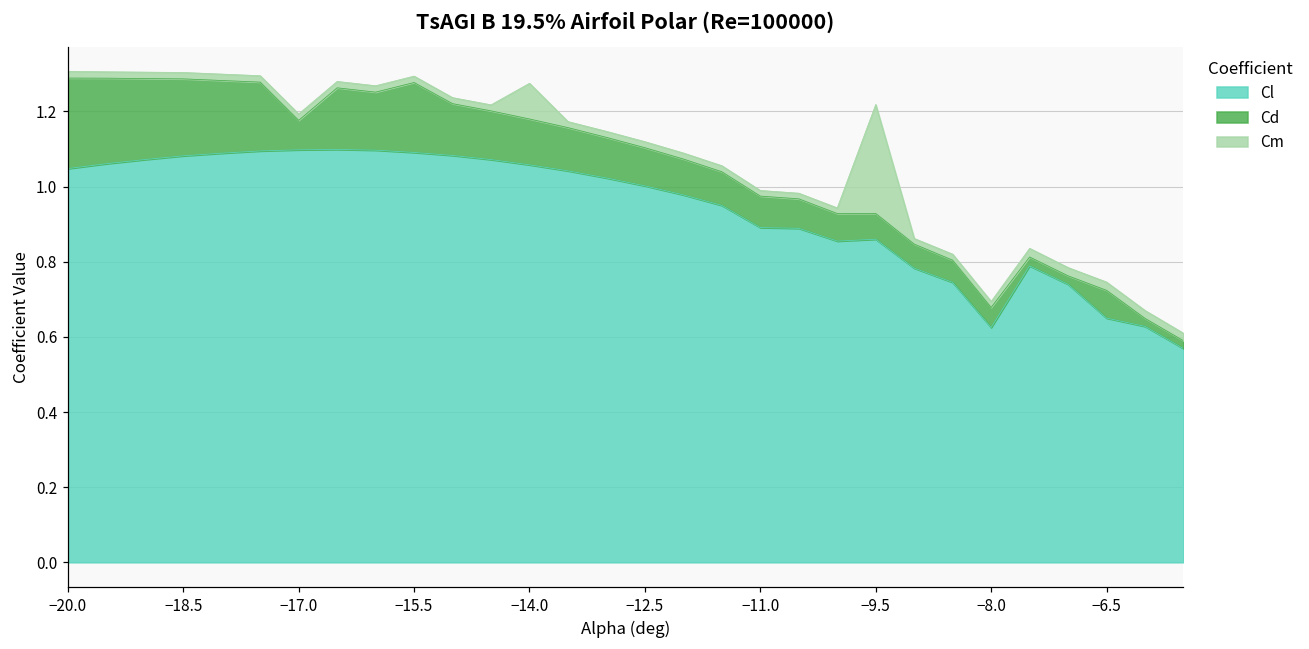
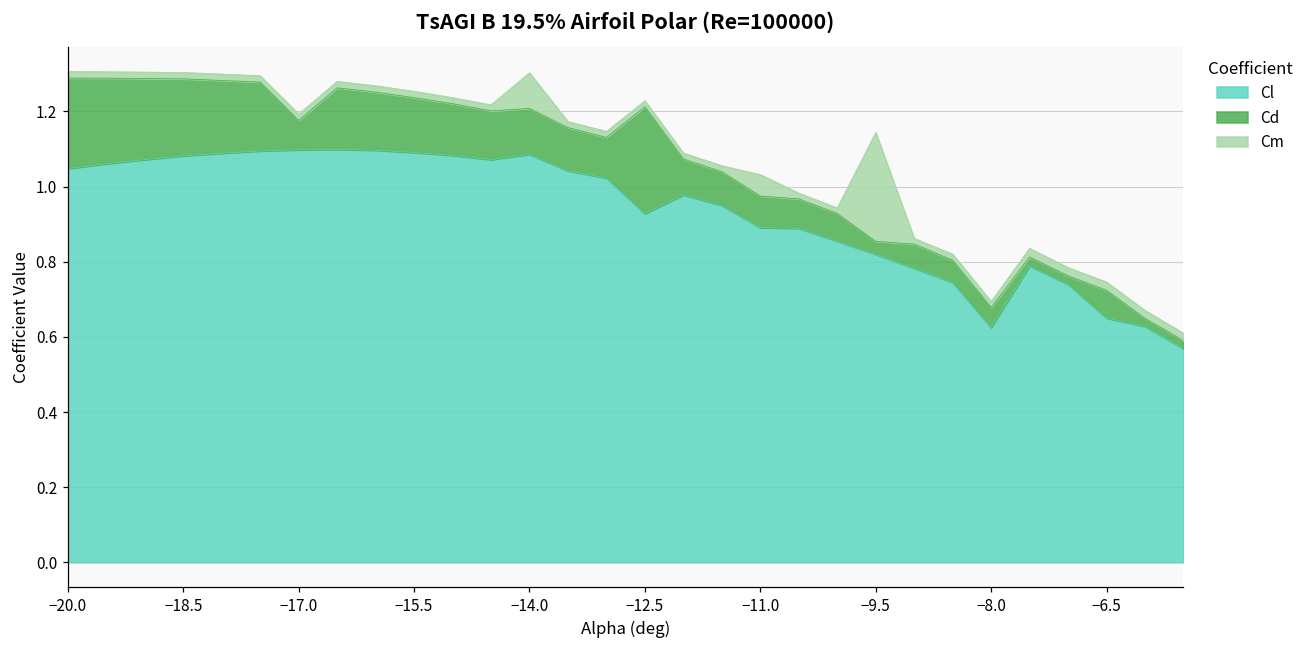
  {
    "Cl": {
      "−20.0": 1.05,
      "−18.5": 1.08,
      "−17.0": 1.10,
      "−15.5": 1.09,
-     "−14.0": 1.06,
-     "−12.5": 1.00,
+     "−14.0": 1.09,
+     "−12.5": 0.93,
      "−11.0": 0.89,
-     "−9.5": 0.86,
+     "−9.5": 0.82,
      "−8.0": 0.63,
      "−6.5": 0.65
    },
    "Cd": {
      "−20.0": 0.24,
      "−18.5": 0.20,
      "−17.0": 0.08,
-     "−15.5": 0.19,
+     "−15.5": 0.15,
      "−14.0": 0.12,
-     "−12.5": 0.10,
+     "−12.5": 0.28,
      "−11.0": 0.08,
-     "−9.5": 0.07,
+     "−9.5": 0.03,
      "−8.0": 0.05,
      "−6.5": 0.07
    },
    "Cm": {
      "−20.0": 0.02,
      "−18.5": 0.02,
      "−17.0": 0.02,
      "−15.5": 0.02,
      "−14.0": 0.09,
      "−12.5": 0.02,
-     "−11.0": 0.02,
+     "−11.0": 0.06,
      "−9.5": 0.29,
      "−8.0": 0.02,
      "−6.5": 0.02
    }
  }
